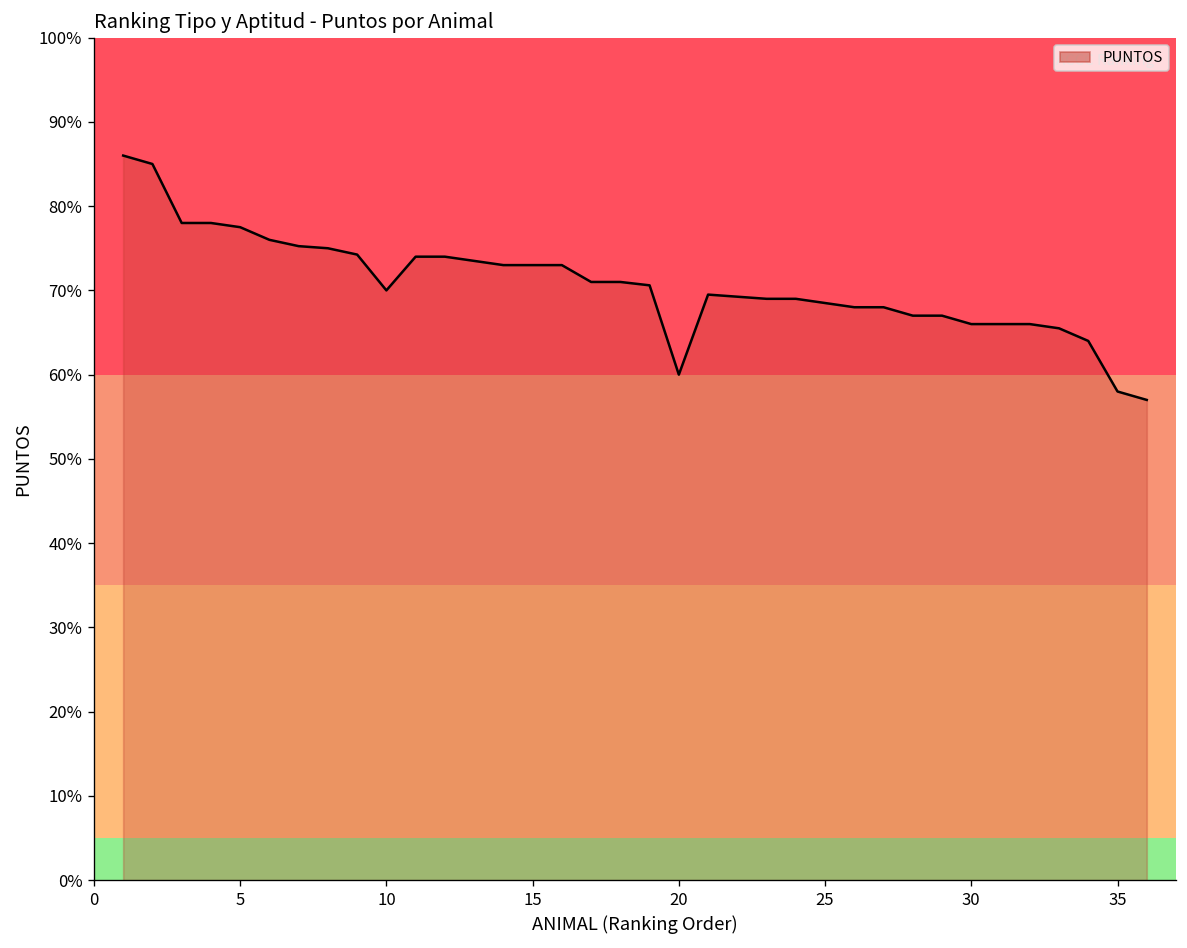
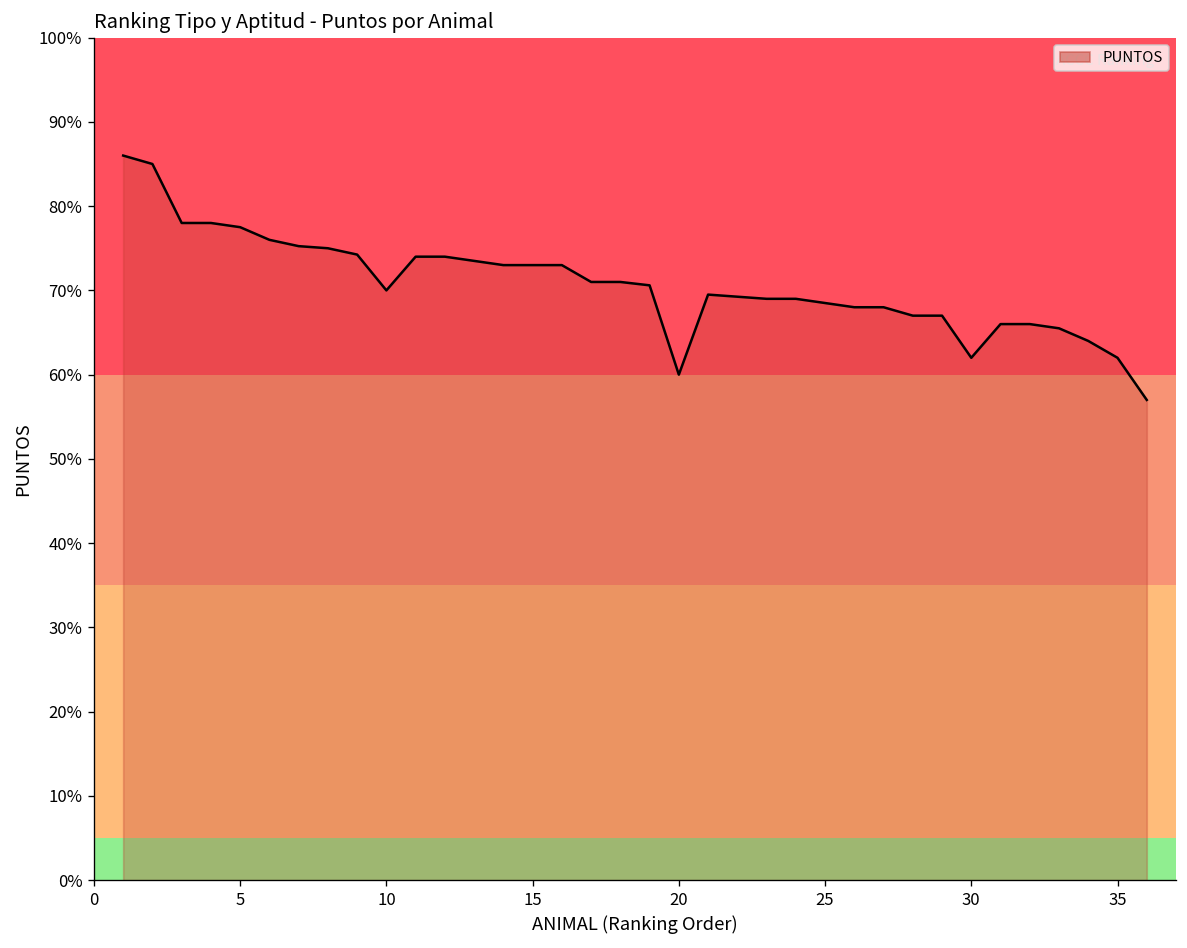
  {
    "5": "78%",
    "10": "70%",
    "15": "73%",
    "20": "60%",
    "25": "69%",
-   "30": "66%",
-   "35": "58%"
+   "30": "62%",
+   "35": "62%"
  }
